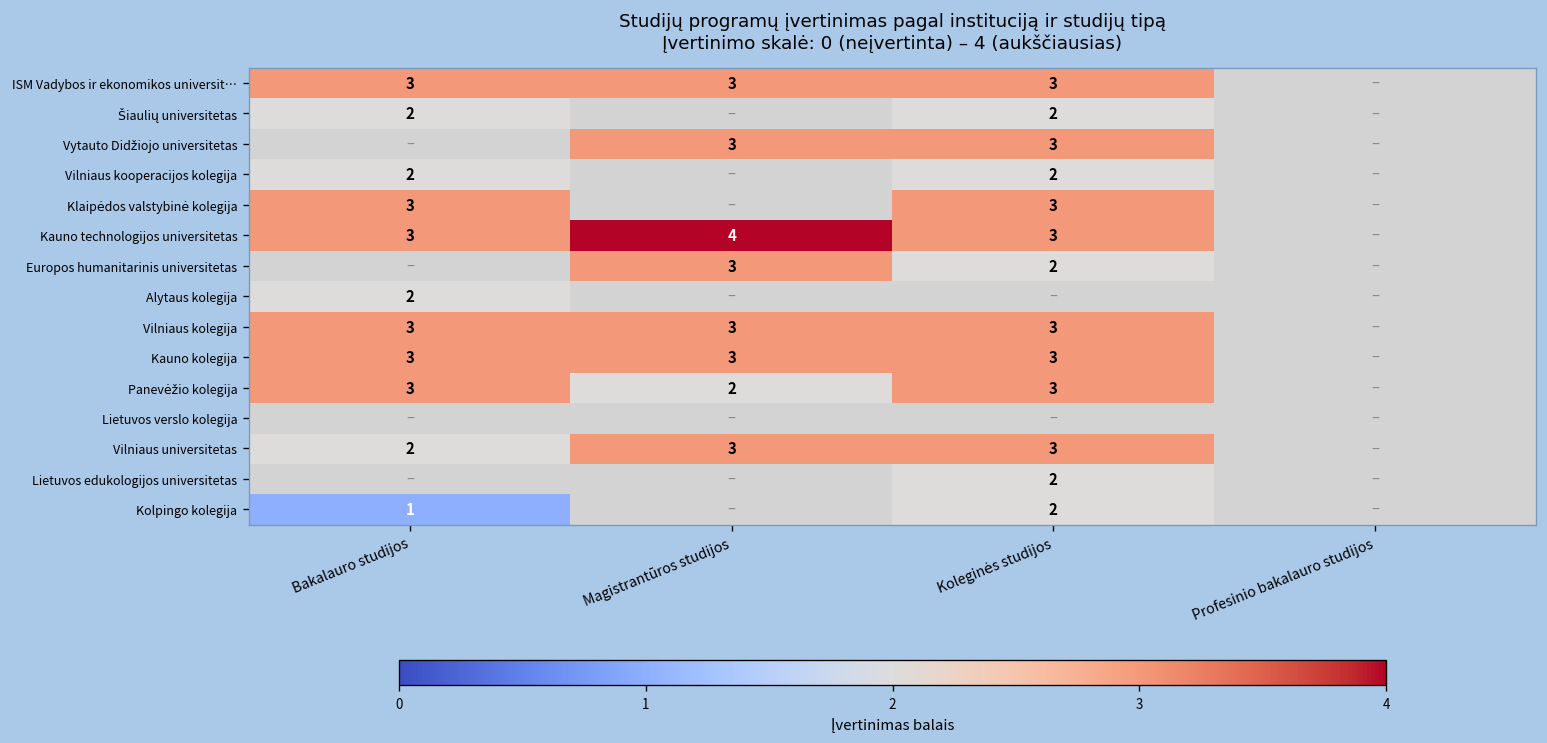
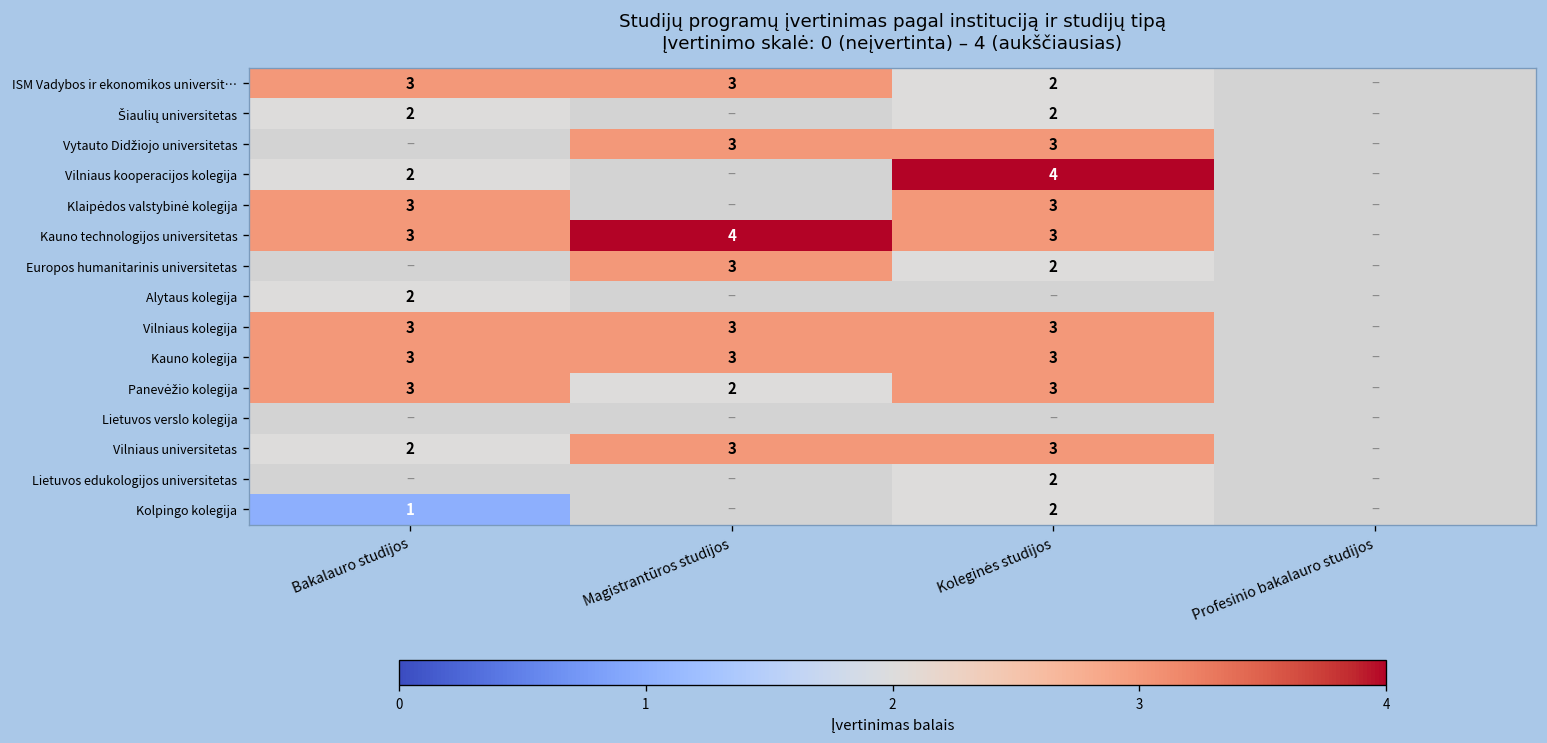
  {
    "ISM Vadybos ir ekonomikos universit…": {
      "Bakalauro studijos": 3,
      "Magistrantūros studijos": 3,
-     "Koleginės studijos": 3
+     "Koleginės studijos": 2
    },
    "Šiaulių universitetas": {
      "Bakalauro studijos": 2,
      "Koleginės studijos": 2
    },
    "Vytauto Didžiojo universitetas": {
      "Magistrantūros studijos": 3,
      "Koleginės studijos": 3
    },
    "Vilniaus kooperacijos kolegija": {
      "Bakalauro studijos": 2,
-     "Koleginės studijos": 2
+     "Koleginės studijos": 4
    },
    "Klaipėdos valstybinė kolegija": {
      "Bakalauro studijos": 3,
      "Koleginės studijos": 3
    },
    "Kauno technologijos universitetas": {
      "Bakalauro studijos": 3,
      "Magistrantūros studijos": 4,
      "Koleginės studijos": 3
    },
    "Europos humanitarinis universitetas": {
      "Magistrantūros studijos": 3,
      "Koleginės studijos": 2
    },
    "Alytaus kolegija": {
      "Bakalauro studijos": 2
    },
    "Vilniaus kolegija": {
      "Bakalauro studijos": 3,
      "Magistrantūros studijos": 3,
      "Koleginės studijos": 3
    },
    "Kauno kolegija": {
      "Bakalauro studijos": 3,
      "Magistrantūros studijos": 3,
      "Koleginės studijos": 3
    },
    "Panevėžio kolegija": {
      "Bakalauro studijos": 3,
      "Magistrantūros studijos": 2,
      "Koleginės studijos": 3
    },
    "Vilniaus universitetas": {
      "Bakalauro studijos": 2,
      "Magistrantūros studijos": 3,
      "Koleginės studijos": 3
    },
    "Lietuvos edukologijos universitetas": {
      "Koleginės studijos": 2
    },
    "Kolpingo kolegija": {
      "Bakalauro studijos": 1,
      "Koleginės studijos": 2
    }
  }
